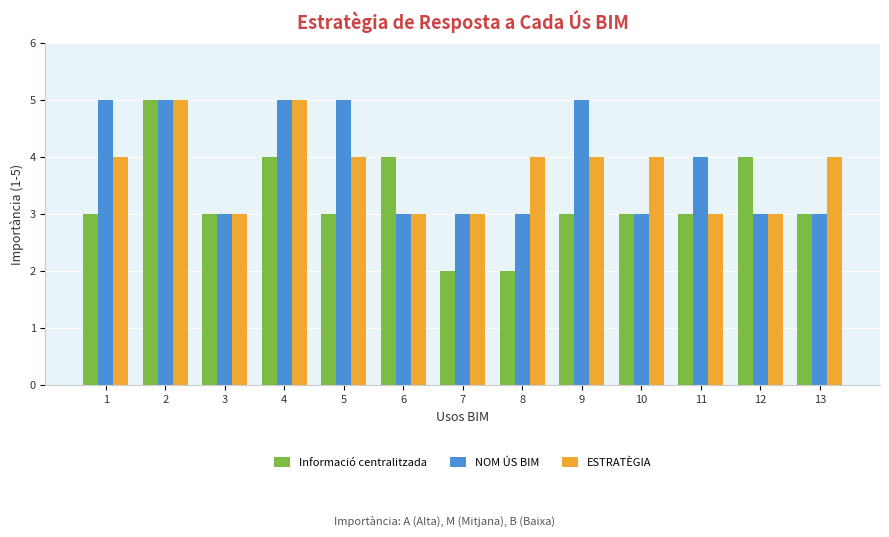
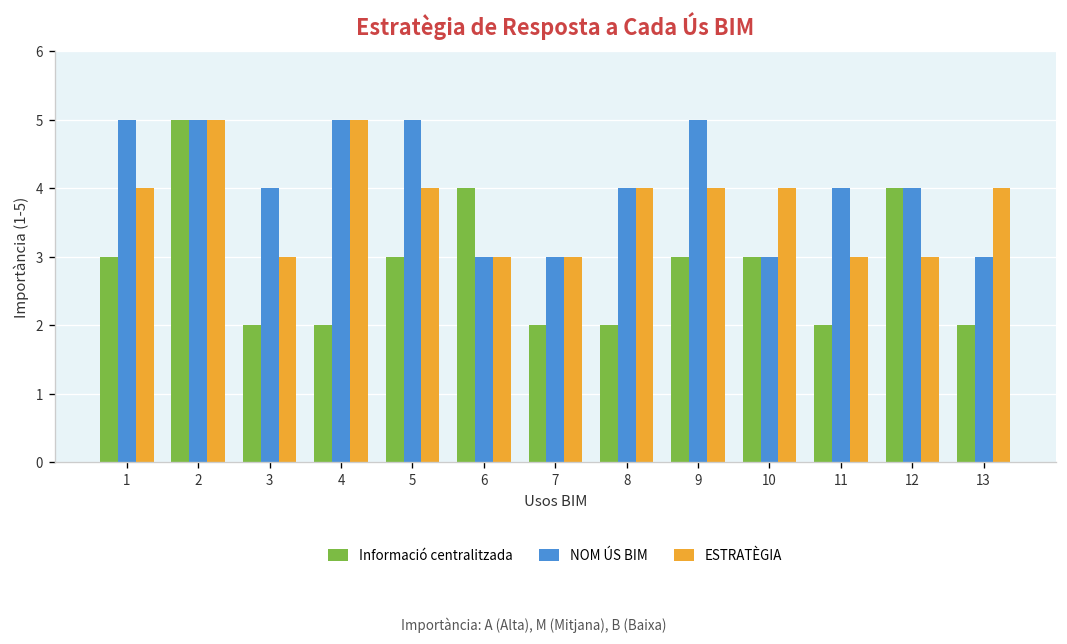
  {
    "Informació centralitzada": {
      "1": 3,
      "2": 5,
-     "3": 3,
-     "4": 4,
+     "3": 2,
+     "4": 2,
      "5": 3,
      "6": 4,
      "7": 2,
      "8": 2,
      "9": 3,
      "10": 3,
-     "11": 3,
+     "11": 2,
      "12": 4,
-     "13": 3
+     "13": 2
    },
    "NOM ÚS BIM": {
      "1": 5,
      "2": 5,
-     "3": 3,
+     "3": 4,
      "4": 5,
      "5": 5,
      "6": 3,
      "7": 3,
-     "8": 3,
+     "8": 4,
      "9": 5,
      "10": 3,
      "11": 4,
-     "12": 3,
+     "12": 4,
      "13": 3
    },
    "ESTRATÈGIA": {
      "1": 4,
      "2": 5,
      "3": 3,
      "4": 5,
      "5": 4,
      "6": 3,
      "7": 3,
      "8": 4,
      "9": 4,
      "10": 4,
      "11": 3,
      "12": 3,
      "13": 4
    }
  }
